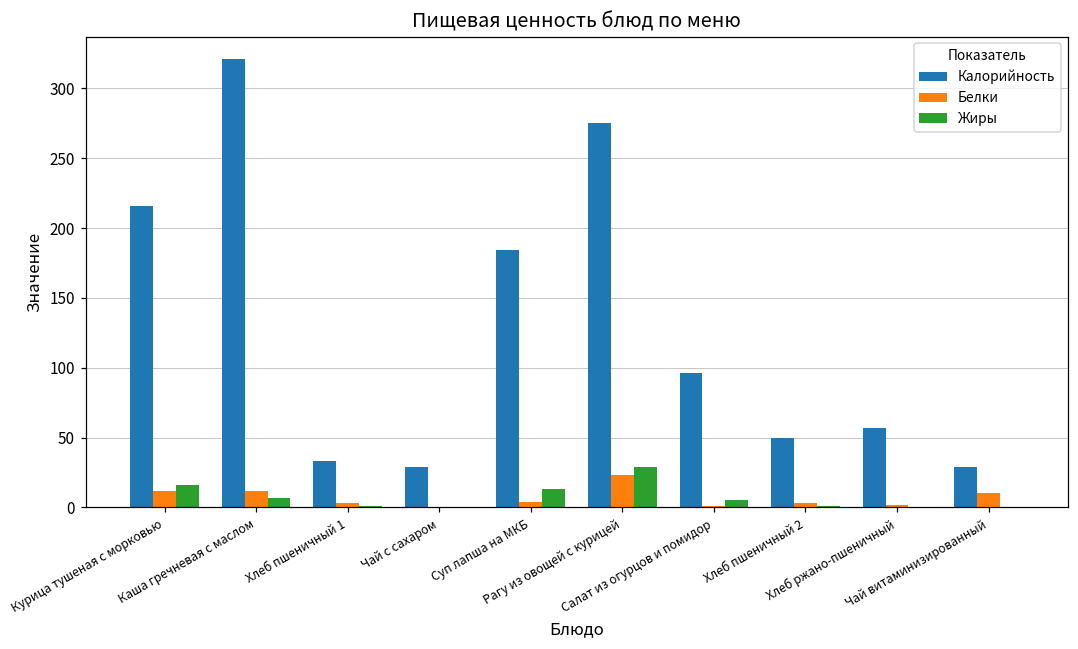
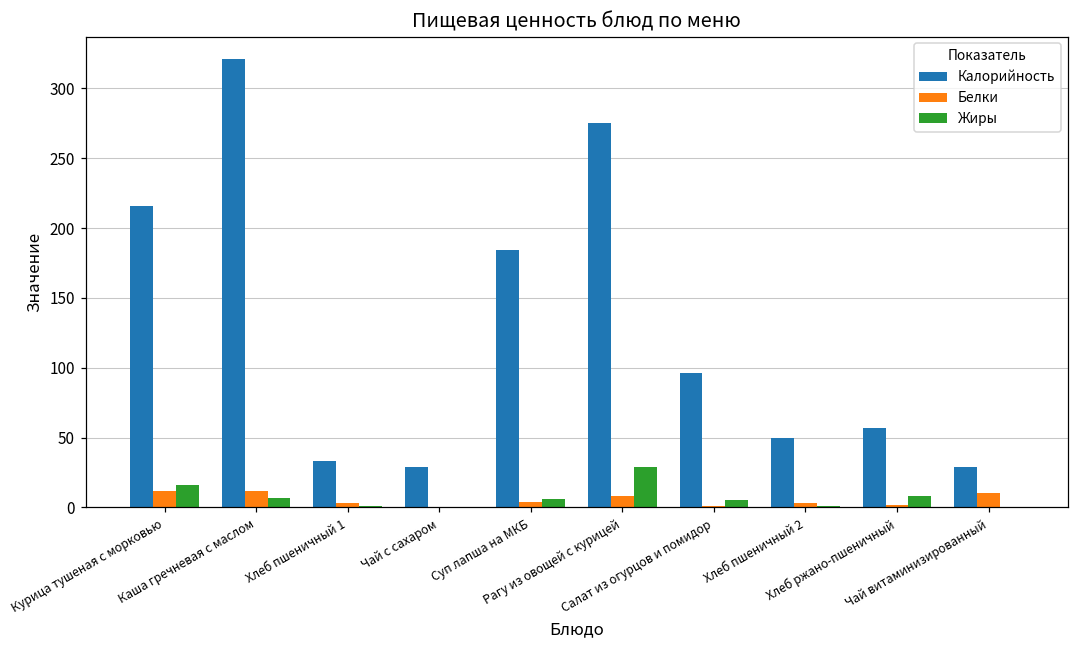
  {
    "Калорийность": {
      "Курица тушеная с морковью": 216,
      "Каша гречневая с маслом": 321,
      "Хлеб пшеничный 1": 33,
      "Чай с сахаром": 29,
      "Суп лапша на МКБ": 184,
      "Рагу из овощей с курицей": 275,
      "Салат из огурцов и помидор": 96,
      "Хлеб пшеничный 2": 50,
      "Хлеб ржано-пшеничный": 57,
      "Чай витаминизированный": 29
    },
    "Белки": {
      "Курица тушеная с морковью": 12,
      "Каша гречневая с маслом": 12,
      "Хлеб пшеничный 1": 3,
      "Чай с сахаром": 0,
      "Суп лапша на МКБ": 4,
-     "Рагу из овощей с курицей": 23,
+     "Рагу из овощей с курицей": 8,
      "Хлеб пшеничный 2": 3,
      "Хлеб ржано-пшеничный": 2,
      "Чай витаминизированный": 10
    },
    "Жиры": {
      "Курица тушеная с морковью": 16,
      "Каша гречневая с маслом": 7,
      "Чай с сахаром": 0,
-     "Суп лапша на МКБ": 13,
+     "Суп лапша на МКБ": 6,
      "Рагу из овощей с курицей": 29,
      "Салат из огурцов и помидор": 5,
-     "Хлеб ржано-пшеничный": 0,
+     "Хлеб ржано-пшеничный": 8,
      "Чай витаминизированный": 0
    }
  }
